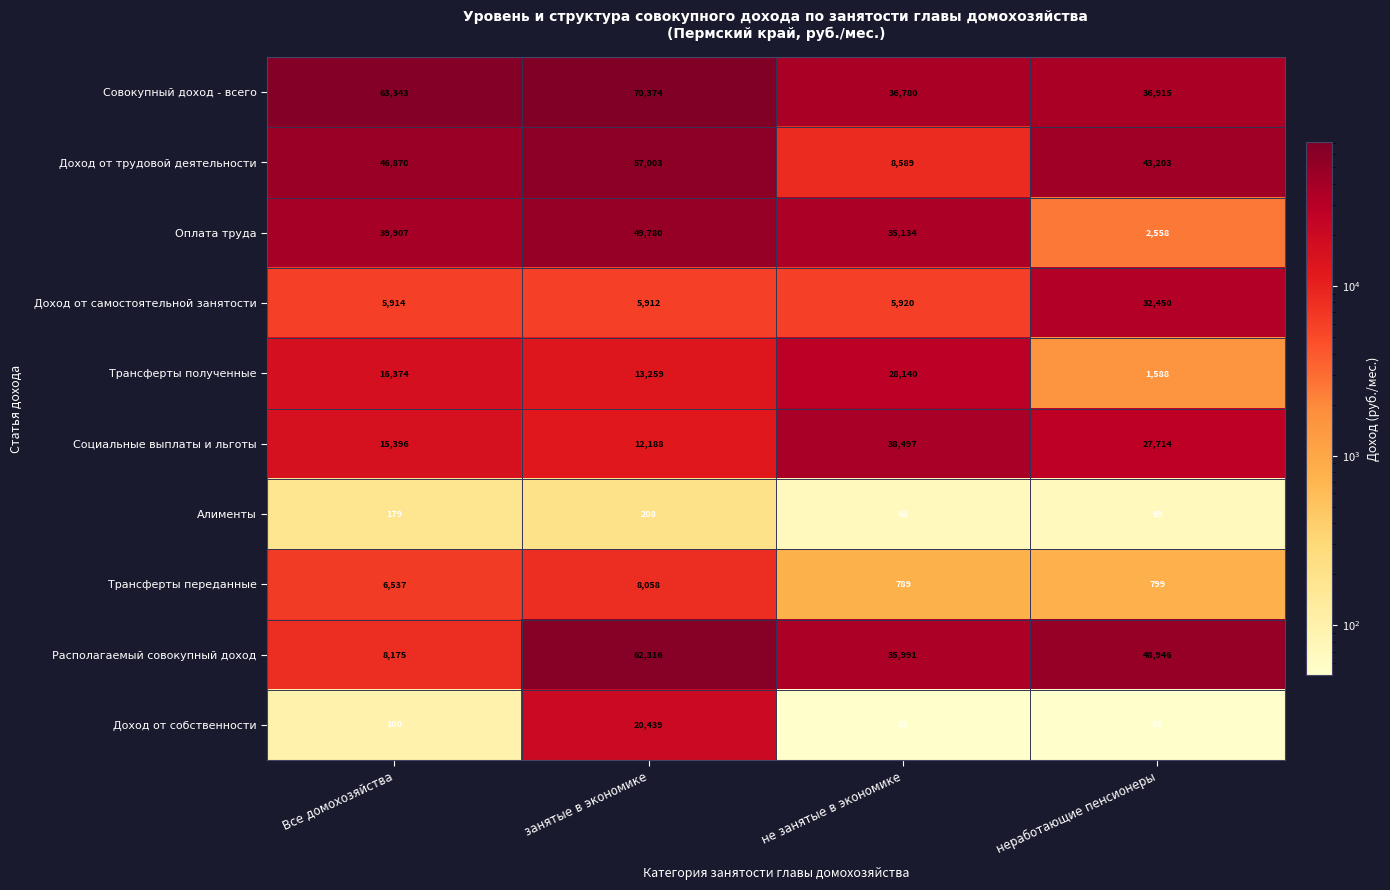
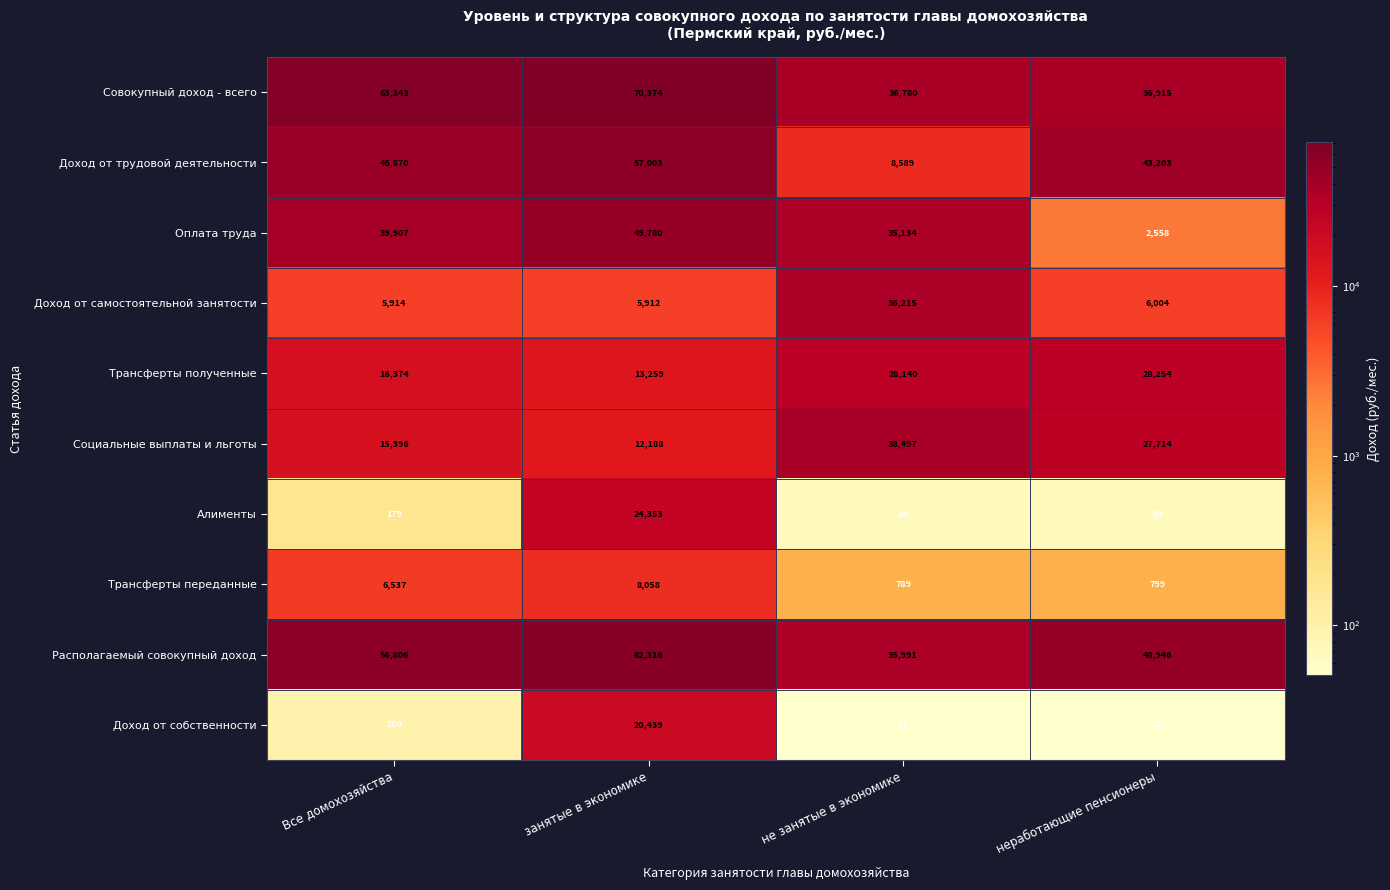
  {
    "Совокупный доход - всего": {
      "Все домохозяйства": "63,343",
      "занятые в экономике": "70,374",
      "не занятые в экономике": "36,780",
      "неработающие пенсионеры": "36,915"
    },
    "Доход от трудовой деятельности": {
      "Все домохозяйства": "46,870",
      "занятые в экономике": "57,003",
      "не занятые в экономике": "8,589",
      "неработающие пенсионеры": "43,203"
    },
    "Оплата труда": {
      "Все домохозяйства": "39,907",
      "занятые в экономике": "49,780",
      "не занятые в экономике": "35,134",
      "неработающие пенсионеры": "2,558"
    },
    "Доход от самостоятельной занятости": {
      "Все домохозяйства": "5,914",
      "занятые в экономике": "5,912",
-     "не занятые в экономике": "5,920",
-     "неработающие пенсионеры": "32,450"
+     "не занятые в экономике": "36,215",
+     "неработающие пенсионеры": "6,004"
    },
    "Трансферты полученные": {
      "Все домохозяйства": "16,374",
      "занятые в экономике": "13,259",
      "не занятые в экономике": "28,140",
-     "неработающие пенсионеры": "1,588"
+     "неработающие пенсионеры": "28,254"
    },
    "Социальные выплаты и льготы": {
      "Все домохозяйства": "15,396",
      "занятые в экономике": "12,188",
      "не занятые в экономике": "38,497",
      "неработающие пенсионеры": "27,714"
    },
    "Алименты": {
      "Все домохозяйства": "179",
-     "занятые в экономике": "208",
+     "занятые в экономике": "24,353",
      "не занятые в экономике": "68",
      "неработающие пенсионеры": "69"
    },
    "Трансферты переданные": {
      "Все домохозяйства": "6,537",
      "занятые в экономике": "8,058",
      "не занятые в экономике": "789",
      "неработающие пенсионеры": "799"
    },
    "Располагаемый совокупный доход": {
-     "Все домохозяйства": "8,175",
+     "Все домохозяйства": "56,806",
      "занятые в экономике": "62,316",
      "не занятые в экономике": "35,991",
      "неработающие пенсионеры": "48,946"
    },
    "Доход от собственности": {
      "Все домохозяйства": "100",
      "занятые в экономике": "20,439",
      "не занятые в экономике": "51",
      "неработающие пенсионеры": "52"
    }
  }
